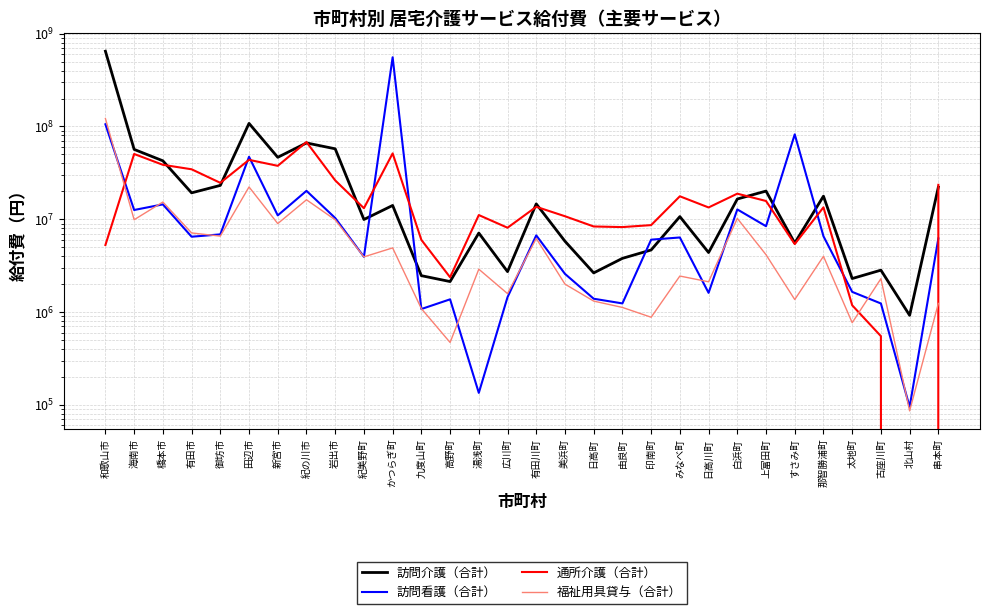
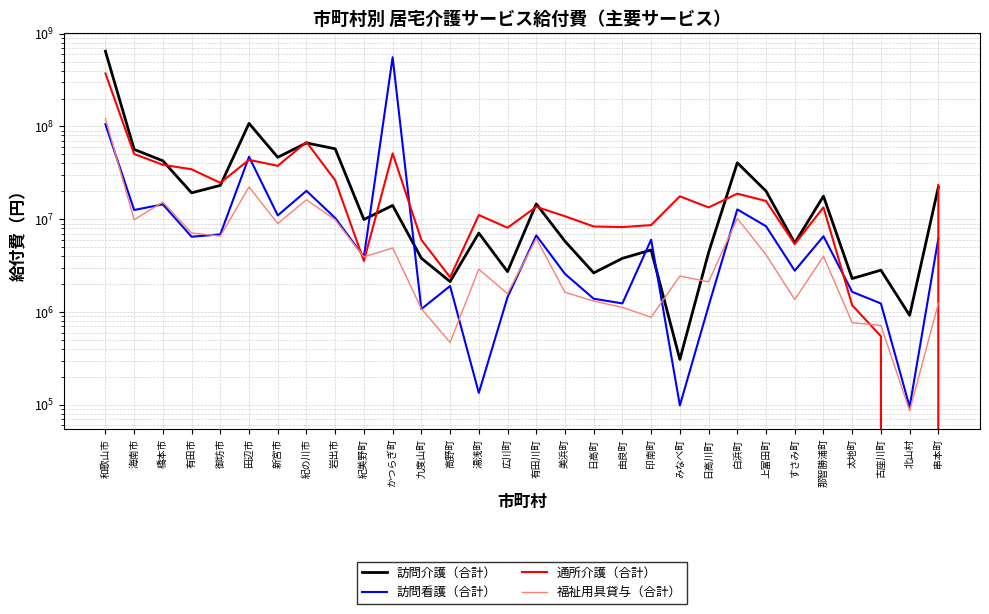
  {
    "訪問介護（合計）": {
      "和歌山市": 600000000,
      "海南市": 60000000,
      "橋本市": 40000000,
      "有田市": 19000000,
      "御坊市": 23000000,
      "田辺市": 110000000,
      "新宮市": 50000000,
      "岩出市": 60000000,
      "紀美野町": 10000000,
      "かつらぎ町": 14000000,
-     "九度山町": 2500000,
+     "九度山町": 3800000,
      "高野町": 2100000,
      "湯浅町": 7000000,
      "広川町": 2700000,
      "有田川町": 15000000,
      "美浜町": 6000000,
      "日高町": 2600000,
      "由良町": 3800000,
      "印南町": 5000000,
-     "みなべ町": 11000000,
+     "みなべ町": 310000,
      "日高川町": 4000000,
-     "白浜町": 17000000,
+     "白浜町": 40000000,
      "上富田町": 20000000,
      "那智勝浦町": 18000000,
      "太地町": 2300000,
      "古座川町": 2800000,
      "北山村": 900000
    },
    "訪問看護（合計）": {
      "和歌山市": 110000000,
      "海南市": 13000000,
      "有田市": 6000000,
      "田辺市": 50000000,
      "新宮市": 11000000,
      "紀の川市": 20000000,
      "かつらぎ町": 600000000,
-     "高野町": 1400000,
+     "高野町": 1900000,
      "湯浅町": 130000,
      "広川町": 1400000,
      "有田川町": 7000000,
      "美浜町": 2600000,
      "由良町": 1200000,
      "印南町": 6000000,
-     "みなべ町": 6000000,
-     "日高川町": 1600000,
+     "みなべ町": 100000,
+     "日高川町": 1200000,
      "白浜町": 13000000,
      "上富田町": 8000000,
-     "すさみ町": 80000000,
+     "すさみ町": 2800000,
      "那智勝浦町": 7000000,
      "太地町": 1600000,
      "古座川町": 1200000,
      "北山村": 90000,
      "串本町": 6000000
    },
    "通所介護（合計）": {
-     "和歌山市": 5000000,
+     "和歌山市": 370000000,
      "海南市": 50000000,
      "橋本市": 39000000,
      "有田市": 35000000,
      "御坊市": 25000000,
      "田辺市": 40000000,
      "新宮市": 38000000,
      "岩出市": 26000000,
-     "紀美野町": 13000000,
+     "紀美野町": 3600000,
      "かつらぎ町": 50000000,
      "九度山町": 6000000,
      "高野町": 2400000,
      "湯浅町": 11000000,
      "広川町": 8000000,
      "有田川町": 14000000,
      "美浜町": 11000000,
      "日高町": 8000000,
      "由良町": 8000000,
      "印南町": 9000000,
      "みなべ町": 18000000,
      "日高川町": 13000000,
      "白浜町": 19000000,
      "上富田町": 16000000,
      "那智勝浦町": 13000000,
      "太地町": 1200000,
      "古座川町": 500000
    },
    "福祉用具貸与（合計）": {
      "和歌山市": 120000000,
      "海南市": 10000000,
      "有田市": 7000000,
      "田辺市": 22000000,
      "新宮市": 9000000,
      "紀の川市": 16000000,
      "かつらぎ町": 5000000,
      "高野町": 500000,
      "湯浅町": 2900000,
      "広川町": 1600000,
      "有田川町": 6000000,
-     "美浜町": 2000000,
+     "美浜町": 1600000,
      "由良町": 1100000,
      "印南町": 900000,
      "みなべ町": 2400000,
      "日高川町": 2100000,
      "白浜町": 10000000,
      "上富田町": 4000000,
      "すさみ町": 1400000,
      "那智勝浦町": 4000000,
      "太地町": 800000,
-     "古座川町": 2300000,
+     "古座川町": 700000,
      "北山村": 90000,
      "串本町": 1200000
    }
  }
